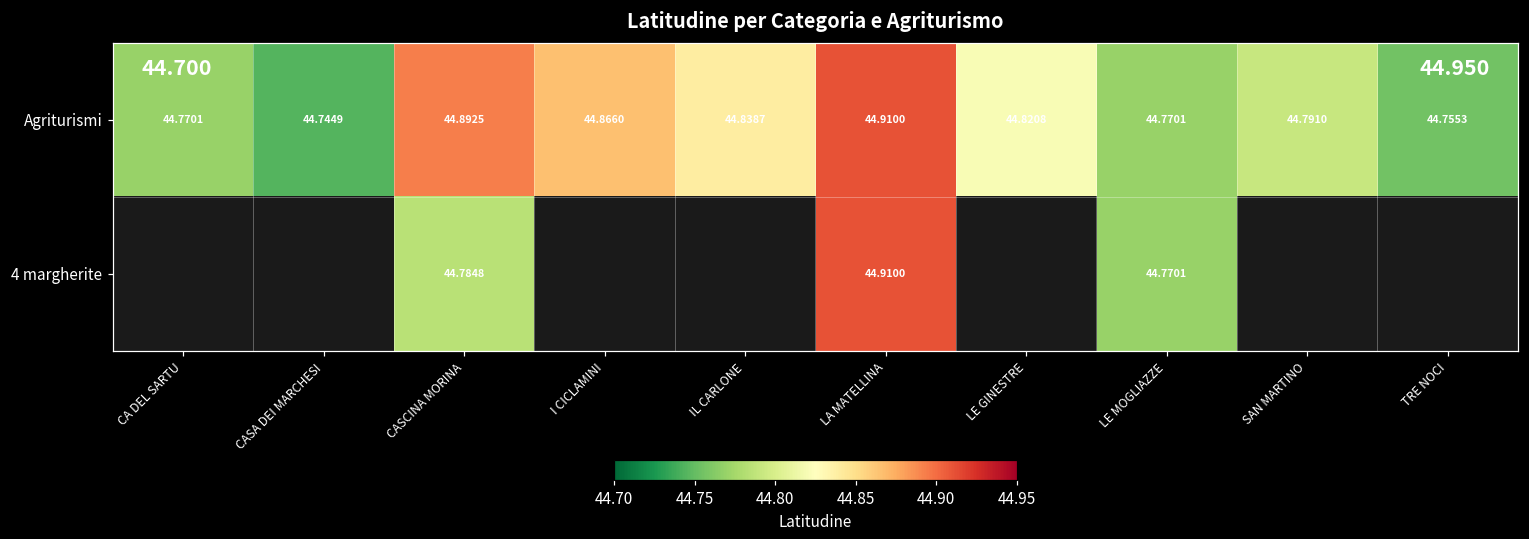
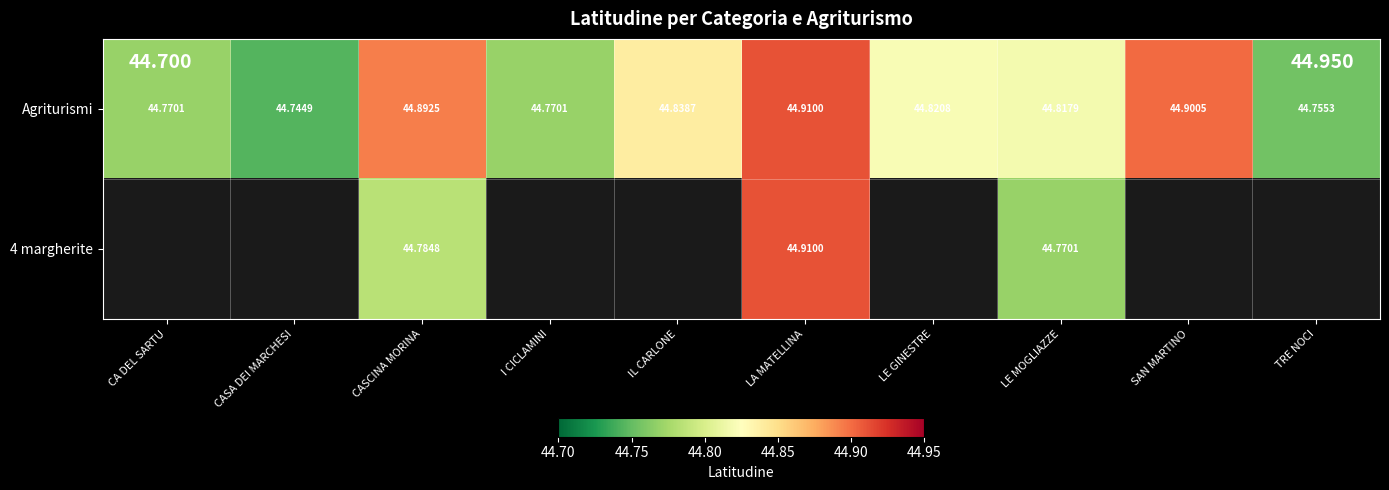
  {
    "Agriturismi": {
      "CASA DEI MARCHESI": 44.7449,
      "CASCINA MORINA": 44.8925,
-     "I CICLAMINI": 44.8660,
+     "I CICLAMINI": 44.7701,
      "IL CARLONE": 44.8387,
      "LA MATELLINA": 44.9100,
      "LE GINESTRE": 44.8208,
-     "LE MOGLIAZZE": 44.7701,
-     "SAN MARTINO": 44.7910
+     "LE MOGLIAZZE": 44.8179,
+     "SAN MARTINO": 44.9005
    },
    "4 margherite": {
      "CASCINA MORINA": 44.7848,
      "LA MATELLINA": 44.9100,
      "LE MOGLIAZZE": 44.7701
    }
  }
